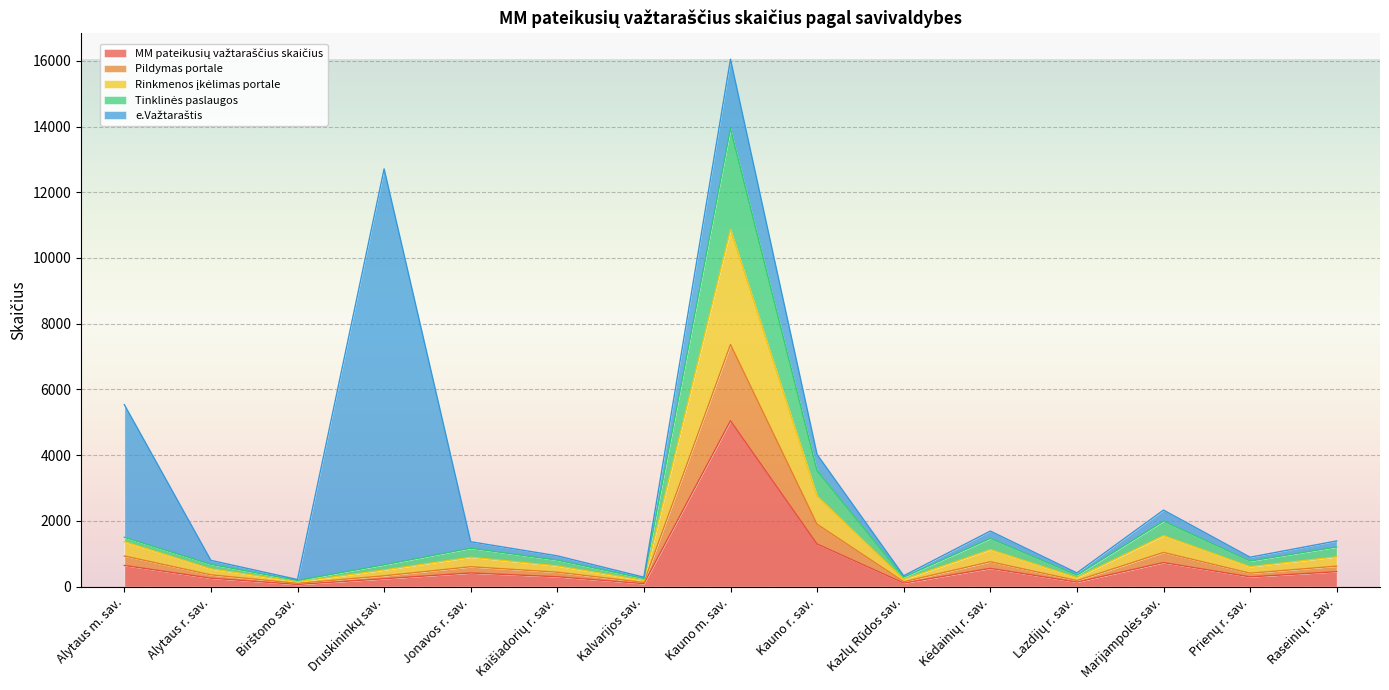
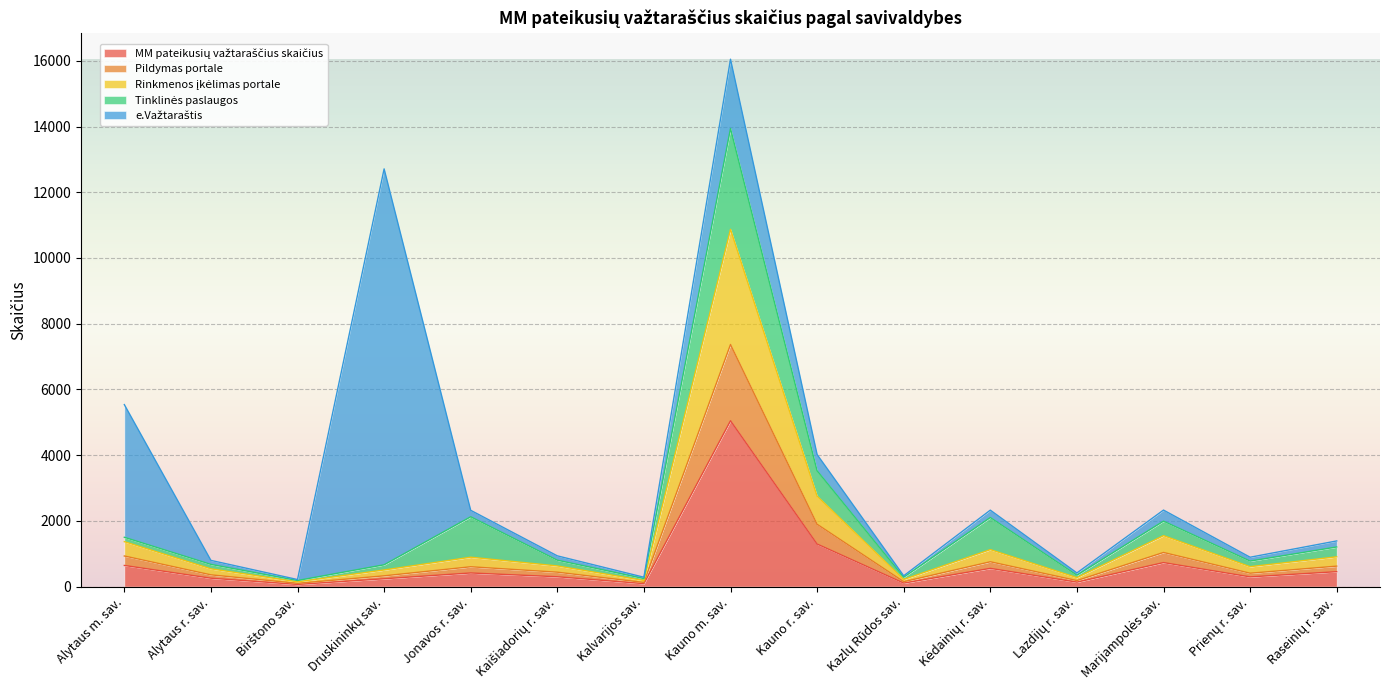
  {
    "Rinkmenos įkėlimas portale": {
      "Alytaus m. sav.": 400,
      "Alytaus r. sav.": 200,
      "Druskininkų sav.": 200,
      "Jonavos r. sav.": 300,
      "Kaišiadorių r. sav.": 200,
      "Kauno m. sav.": 3500,
      "Kauno r. sav.": 900,
      "Kėdainių r. sav.": 400,
      "Marijampolės sav.": 500,
      "Prienų r. sav.": 200,
      "Raseinių r. sav.": 300
    },
    "Tinklinės paslaugos": {
      "Alytaus m. sav.": 100,
      "Alytaus r. sav.": 100,
      "Druskininkų sav.": 200,
-     "Jonavos r. sav.": 300,
+     "Jonavos r. sav.": 1200,
      "Kaišiadorių r. sav.": 200,
      "Kauno m. sav.": 3100,
      "Kauno r. sav.": 800,
-     "Kėdainių r. sav.": 300,
+     "Kėdainių r. sav.": 1000,
      "Marijampolės sav.": 400,
      "Prienų r. sav.": 200,
      "Raseinių r. sav.": 300
    },
    "e.Važtaraštis": {
      "Alytaus m. sav.": 4000,
      "Alytaus r. sav.": 100,
      "Druskininkų sav.": 12000,
      "Jonavos r. sav.": 200,
      "Kaišiadorių r. sav.": 100,
      "Kauno m. sav.": 2100,
      "Kauno r. sav.": 500,
      "Kėdainių r. sav.": 200,
      "Marijampolės sav.": 300,
      "Prienų r. sav.": 100,
      "Raseinių r. sav.": 200
    }
  }
